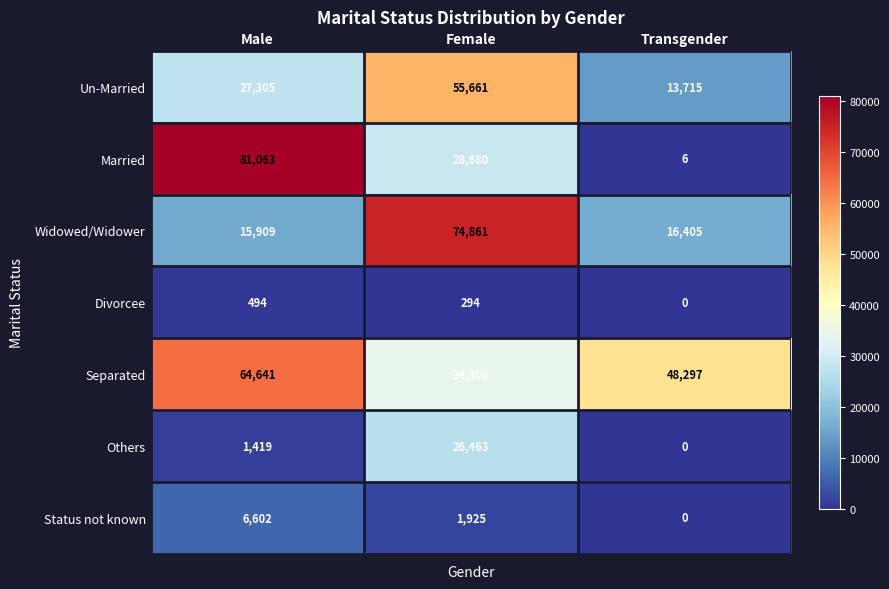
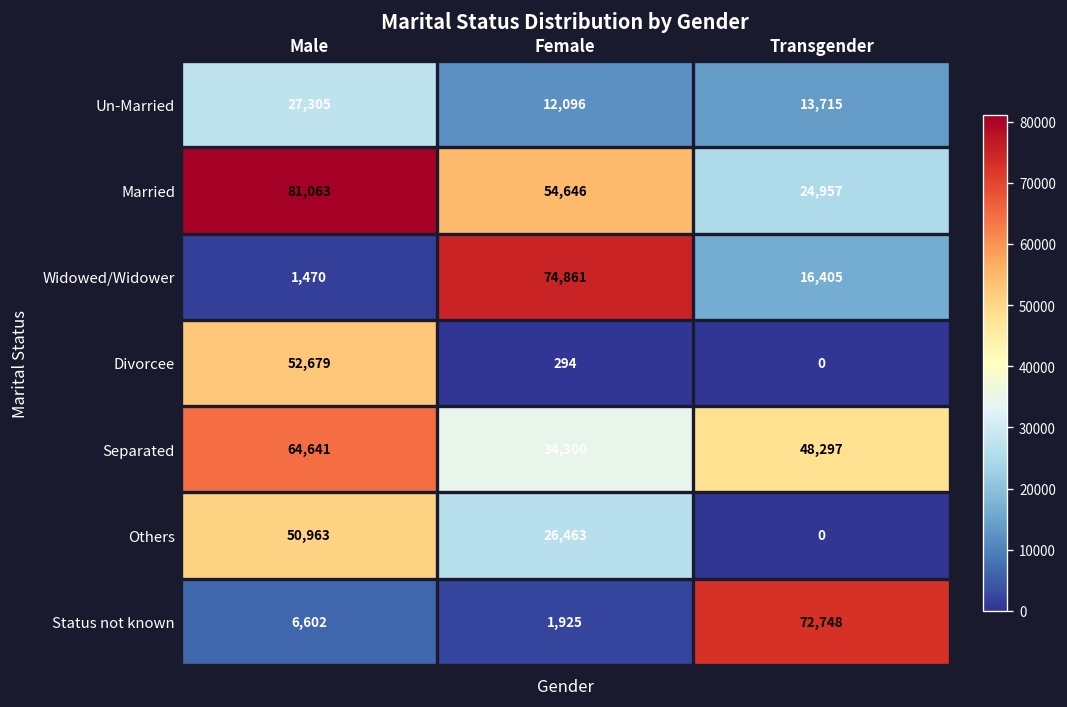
  {
    "Un-Married": {
      "Male": "27,305",
-     "Female": "55,661",
+     "Female": "12,096",
      "Transgender": "13,715"
    },
    "Married": {
      "Male": "81,063",
-     "Female": "28,680",
-     "Transgender": "6"
+     "Female": "54,646",
+     "Transgender": "24,957"
    },
    "Widowed/Widower": {
-     "Male": "15,909",
+     "Male": "1,470",
      "Female": "74,861",
      "Transgender": "16,405"
    },
    "Divorcee": {
-     "Male": "494",
+     "Male": "52,679",
      "Female": "294",
      "Transgender": "0"
    },
    "Separated": {
      "Male": "64,641",
      "Transgender": "48,297"
    },
    "Others": {
-     "Male": "1,419",
+     "Male": "50,963",
      "Female": "26,463",
      "Transgender": "0"
    },
    "Status not known": {
      "Male": "6,602",
      "Female": "1,925",
-     "Transgender": "0"
+     "Transgender": "72,748"
    }
  }
